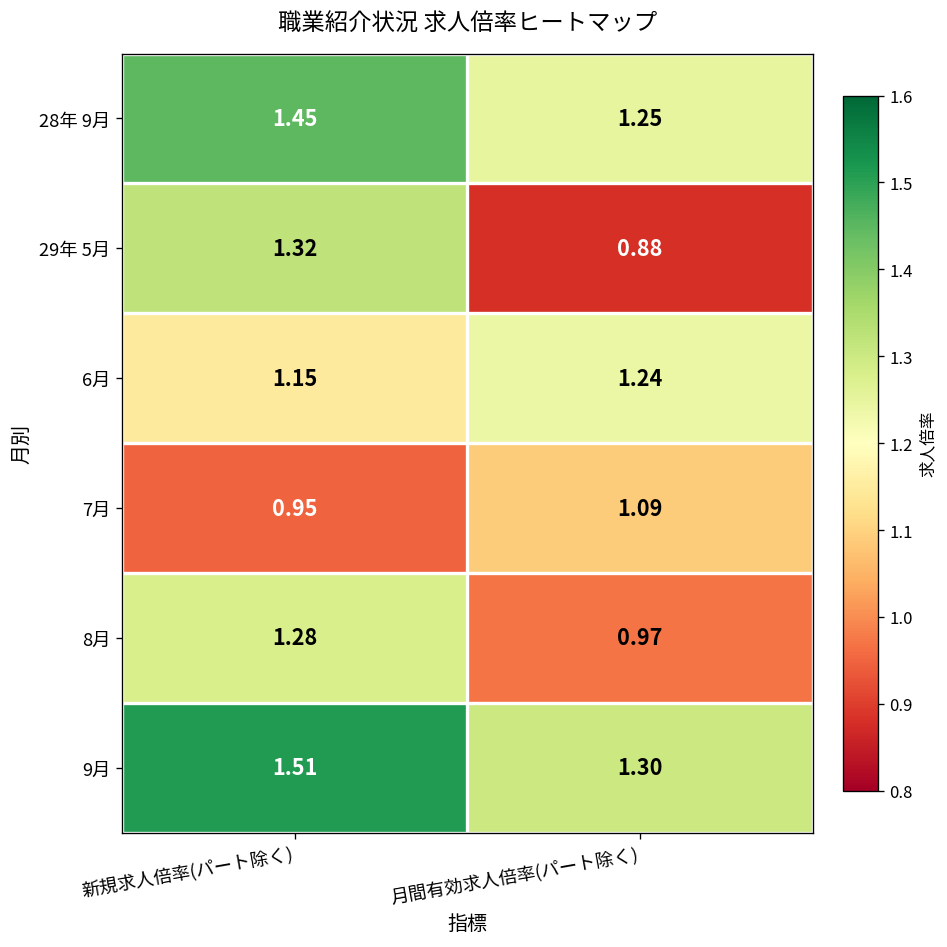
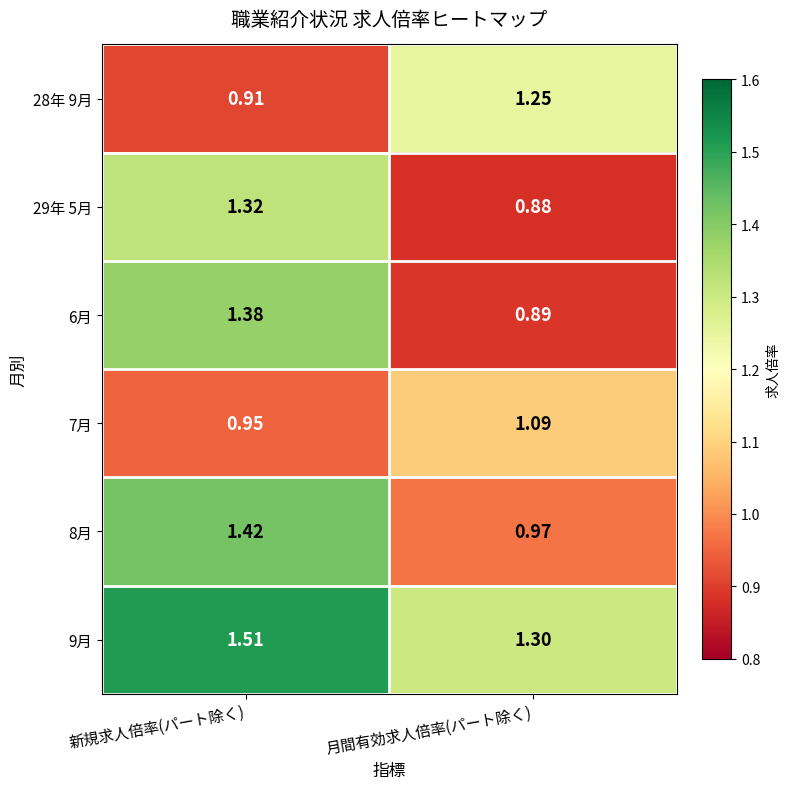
  {
    "28年 9月": {
-     "新規求人倍率(パート除く)": 1.45,
+     "新規求人倍率(パート除く)": 0.91,
      "月間有効求人倍率(パート除く)": 1.25
    },
    "29年 5月": {
      "新規求人倍率(パート除く)": 1.32,
      "月間有効求人倍率(パート除く)": 0.88
    },
    "6月": {
-     "新規求人倍率(パート除く)": 1.15,
-     "月間有効求人倍率(パート除く)": 1.24
+     "新規求人倍率(パート除く)": 1.38,
+     "月間有効求人倍率(パート除く)": 0.89
    },
    "7月": {
      "新規求人倍率(パート除く)": 0.95,
      "月間有効求人倍率(パート除く)": 1.09
    },
    "8月": {
-     "新規求人倍率(パート除く)": 1.28,
+     "新規求人倍率(パート除く)": 1.42,
      "月間有効求人倍率(パート除く)": 0.97
    },
    "9月": {
      "新規求人倍率(パート除く)": 1.51,
      "月間有効求人倍率(パート除く)": 1.30
    }
  }
